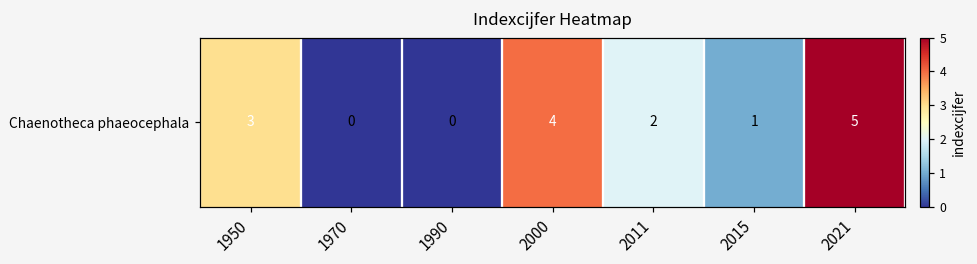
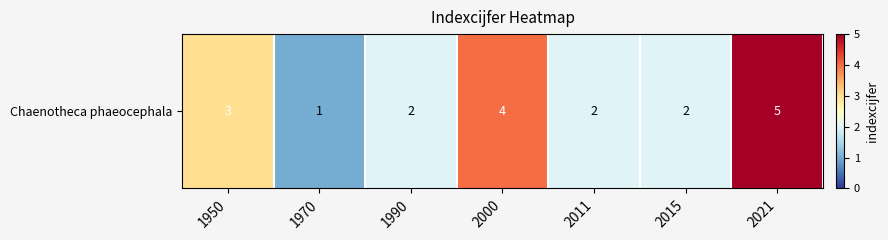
  {
    "Chaenotheca phaeocephala": {
      "1950": 3,
-     "1970": 0,
-     "1990": 0,
+     "1970": 1,
+     "1990": 2,
      "2000": 4,
      "2011": 2,
-     "2015": 1,
+     "2015": 2,
      "2021": 5
    }
  }
